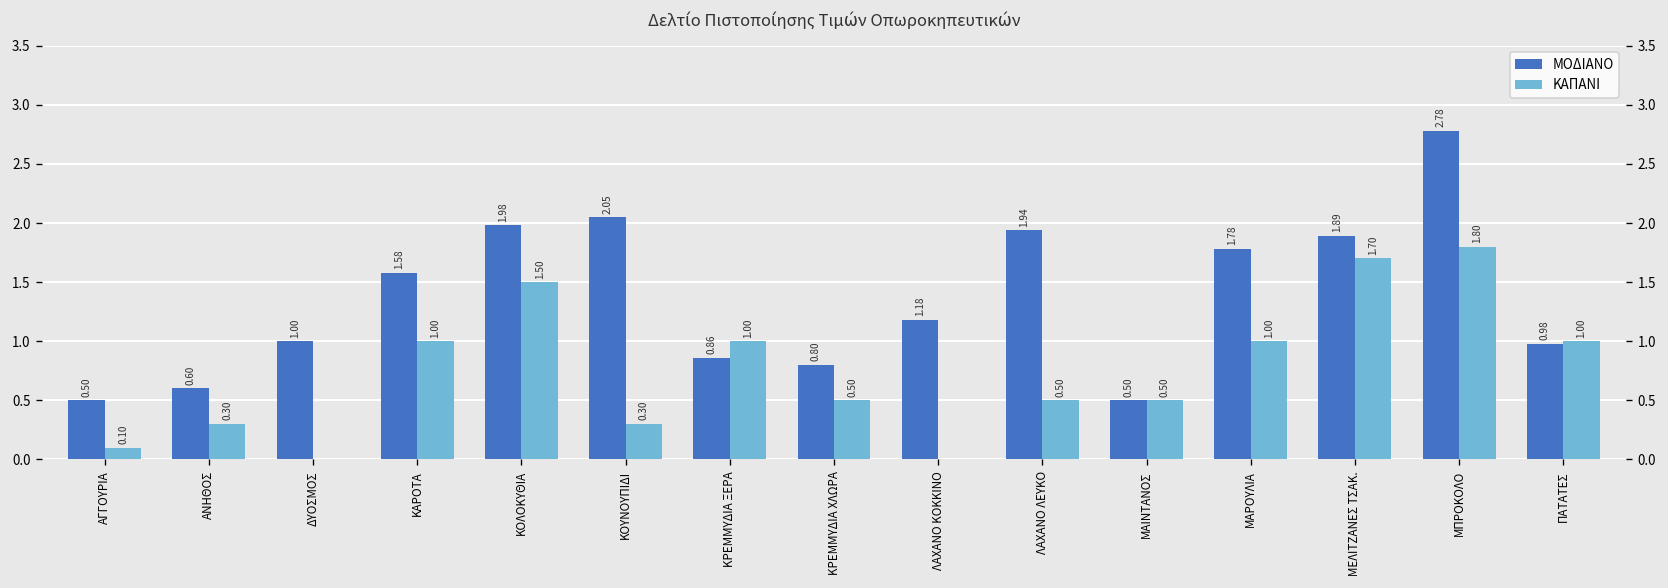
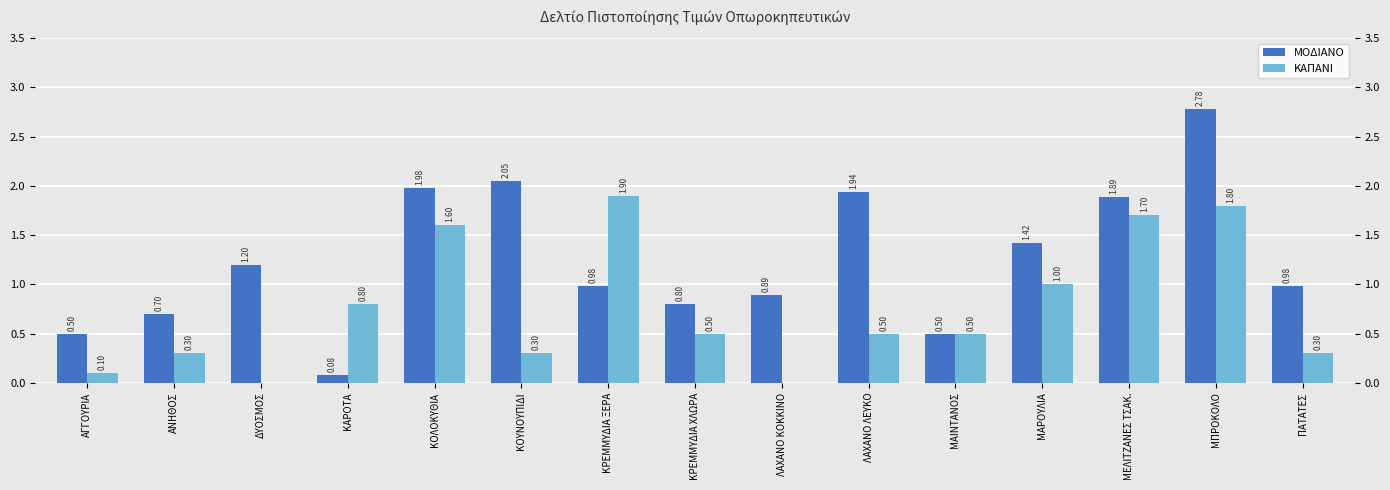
  {
    "ΜΟΔΙΑΝΟ": {
      "ΑΓΓΟΥΡΙΑ": 0.50,
-     "ΑΝΗΘΟΣ": 0.60,
-     "ΔΥΟΣΜΟΣ": 1.00,
-     "ΚΑΡΟΤΑ": 1.58,
+     "ΑΝΗΘΟΣ": 0.70,
+     "ΔΥΟΣΜΟΣ": 1.20,
+     "ΚΑΡΟΤΑ": 0.08,
      "ΚΟΛΟΚΥΘΙΑ": 1.98,
      "ΚΟΥΝΟΥΠΙΔΙ": 2.05,
-     "ΚΡΕΜΜΥΔΙΑ ΞΕΡΑ": 0.86,
+     "ΚΡΕΜΜΥΔΙΑ ΞΕΡΑ": 0.98,
      "ΚΡΕΜΜΥΔΙΑ ΧΛΩΡΑ": 0.80,
-     "ΛΑΧΑΝΟ ΚΟΚΚΙΝΟ": 1.18,
+     "ΛΑΧΑΝΟ ΚΟΚΚΙΝΟ": 0.89,
      "ΛΑΧΑΝΟ ΛΕΥΚΟ": 1.94,
      "ΜΑΙΝΤΑΝΟΣ": 0.50,
-     "ΜΑΡΟΥΛΙΑ": 1.78,
+     "ΜΑΡΟΥΛΙΑ": 1.42,
      "ΜΕΛΙΤΖΑΝΕΣ ΤΣΑΚ.": 1.89,
      "ΜΠΡΟΚΟΛΟ": 2.78,
      "ΠΑΤΑΤΕΣ": 0.98
    },
    "ΚΑΠΑΝΙ": {
      "ΑΓΓΟΥΡΙΑ": 0.10,
      "ΑΝΗΘΟΣ": 0.30,
-     "ΚΑΡΟΤΑ": 1.00,
-     "ΚΟΛΟΚΥΘΙΑ": 1.50,
+     "ΚΑΡΟΤΑ": 0.80,
+     "ΚΟΛΟΚΥΘΙΑ": 1.60,
      "ΚΟΥΝΟΥΠΙΔΙ": 0.30,
-     "ΚΡΕΜΜΥΔΙΑ ΞΕΡΑ": 1.00,
+     "ΚΡΕΜΜΥΔΙΑ ΞΕΡΑ": 1.90,
      "ΚΡΕΜΜΥΔΙΑ ΧΛΩΡΑ": 0.50,
      "ΛΑΧΑΝΟ ΛΕΥΚΟ": 0.50,
      "ΜΑΙΝΤΑΝΟΣ": 0.50,
      "ΜΑΡΟΥΛΙΑ": 1.00,
      "ΜΕΛΙΤΖΑΝΕΣ ΤΣΑΚ.": 1.70,
      "ΜΠΡΟΚΟΛΟ": 1.80,
-     "ΠΑΤΑΤΕΣ": 1.00
+     "ΠΑΤΑΤΕΣ": 0.30
    }
  }
